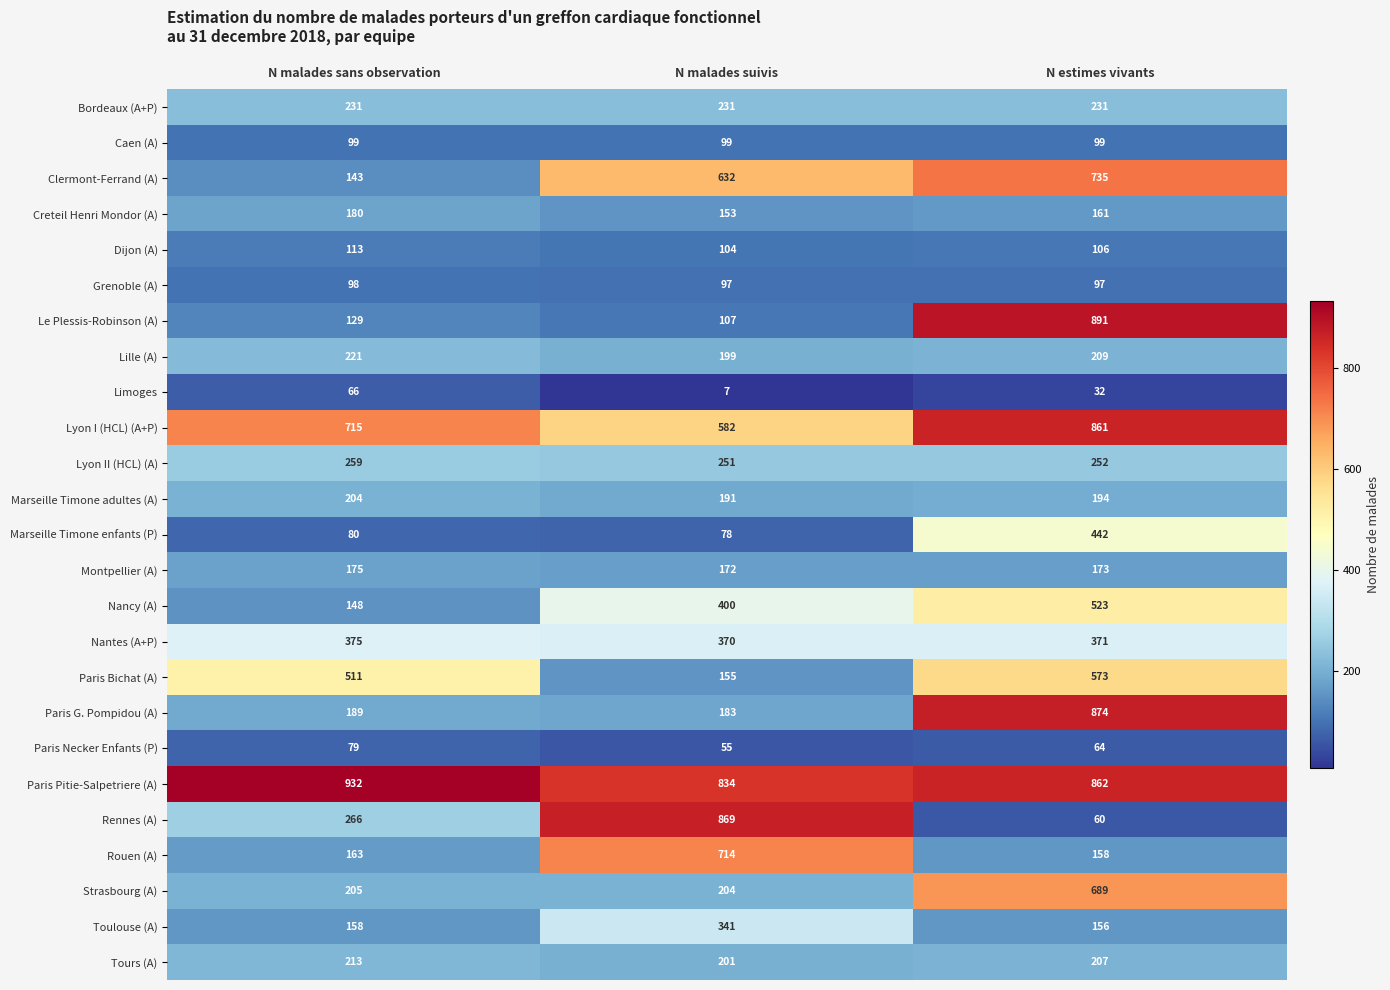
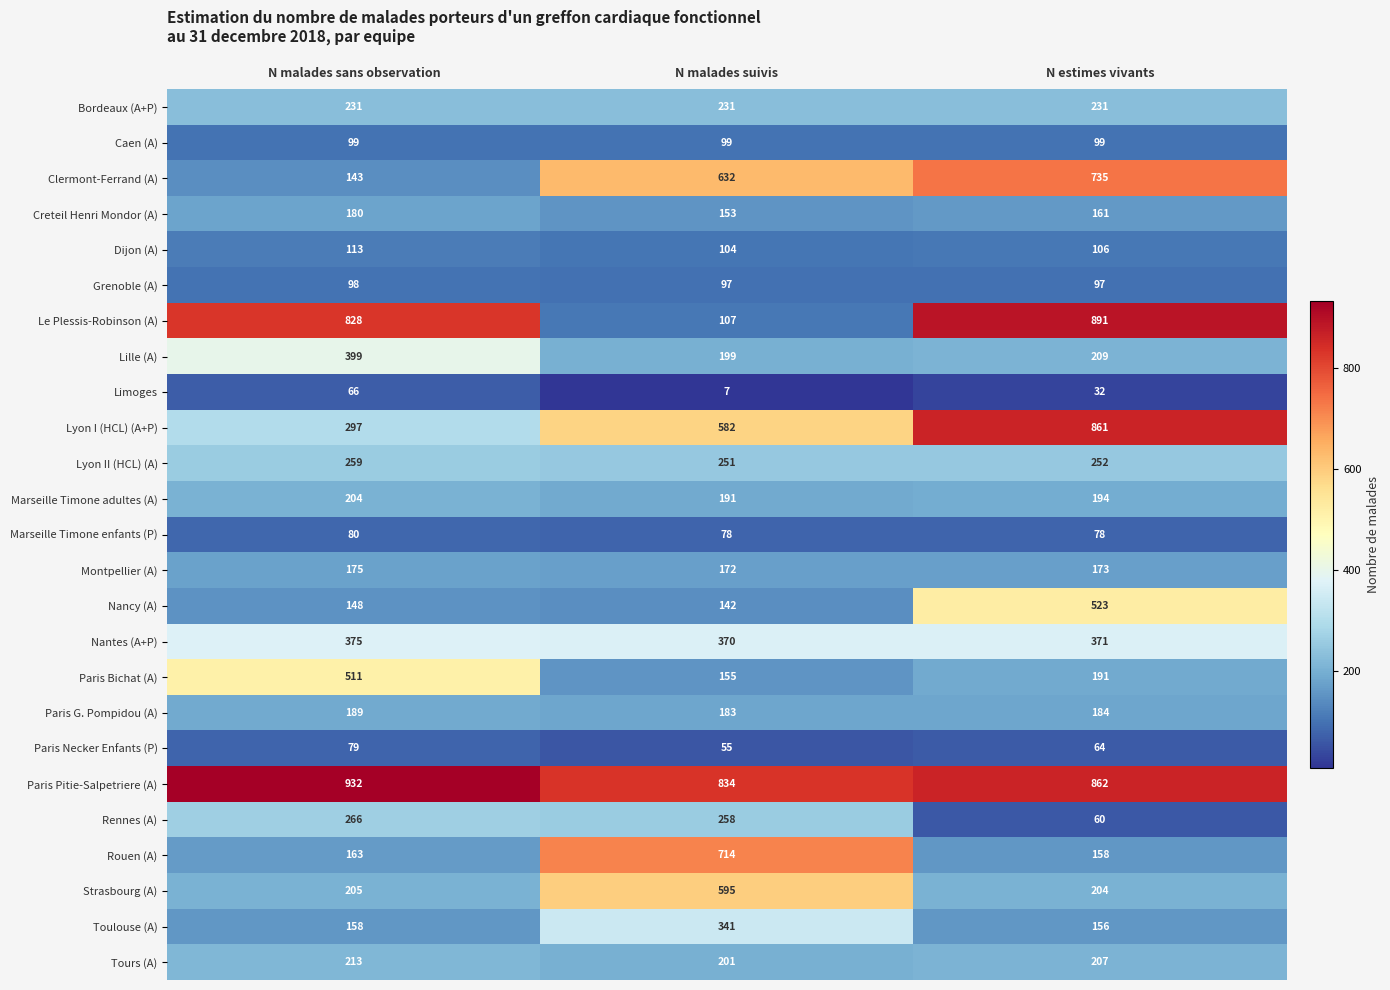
  {
    "Bordeaux (A+P)": {
      "N malades sans observation": 231,
      "N malades suivis": 231,
      "N estimes vivants": 231
    },
    "Caen (A)": {
      "N malades sans observation": 99,
      "N malades suivis": 99,
      "N estimes vivants": 99
    },
    "Clermont-Ferrand (A)": {
      "N malades sans observation": 143,
      "N malades suivis": 632,
      "N estimes vivants": 735
    },
    "Creteil Henri Mondor (A)": {
      "N malades sans observation": 180,
      "N malades suivis": 153,
      "N estimes vivants": 161
    },
    "Dijon (A)": {
      "N malades sans observation": 113,
      "N malades suivis": 104,
      "N estimes vivants": 106
    },
    "Grenoble (A)": {
      "N malades sans observation": 98,
      "N malades suivis": 97,
      "N estimes vivants": 97
    },
    "Le Plessis-Robinson (A)": {
-     "N malades sans observation": 129,
+     "N malades sans observation": 828,
      "N malades suivis": 107,
      "N estimes vivants": 891
    },
    "Lille (A)": {
-     "N malades sans observation": 221,
+     "N malades sans observation": 399,
      "N malades suivis": 199,
      "N estimes vivants": 209
    },
    "Limoges": {
      "N malades sans observation": 66,
      "N malades suivis": 7,
      "N estimes vivants": 32
    },
    "Lyon I (HCL) (A+P)": {
-     "N malades sans observation": 715,
+     "N malades sans observation": 297,
      "N malades suivis": 582,
      "N estimes vivants": 861
    },
    "Lyon II (HCL) (A)": {
      "N malades sans observation": 259,
      "N malades suivis": 251,
      "N estimes vivants": 252
    },
    "Marseille Timone adultes (A)": {
      "N malades sans observation": 204,
      "N malades suivis": 191,
      "N estimes vivants": 194
    },
    "Marseille Timone enfants (P)": {
      "N malades sans observation": 80,
      "N malades suivis": 78,
-     "N estimes vivants": 442
+     "N estimes vivants": 78
    },
    "Montpellier (A)": {
      "N malades sans observation": 175,
      "N malades suivis": 172,
      "N estimes vivants": 173
    },
    "Nancy (A)": {
      "N malades sans observation": 148,
-     "N malades suivis": 400,
+     "N malades suivis": 142,
      "N estimes vivants": 523
    },
    "Nantes (A+P)": {
      "N malades sans observation": 375,
      "N malades suivis": 370,
      "N estimes vivants": 371
    },
    "Paris Bichat (A)": {
      "N malades sans observation": 511,
      "N malades suivis": 155,
-     "N estimes vivants": 573
+     "N estimes vivants": 191
    },
    "Paris G. Pompidou (A)": {
      "N malades sans observation": 189,
      "N malades suivis": 183,
-     "N estimes vivants": 874
+     "N estimes vivants": 184
    },
    "Paris Necker Enfants (P)": {
      "N malades sans observation": 79,
      "N malades suivis": 55,
      "N estimes vivants": 64
    },
    "Paris Pitie-Salpetriere (A)": {
      "N malades sans observation": 932,
      "N malades suivis": 834,
      "N estimes vivants": 862
    },
    "Rennes (A)": {
      "N malades sans observation": 266,
-     "N malades suivis": 869,
+     "N malades suivis": 258,
      "N estimes vivants": 60
    },
    "Rouen (A)": {
      "N malades sans observation": 163,
      "N malades suivis": 714,
      "N estimes vivants": 158
    },
    "Strasbourg (A)": {
      "N malades sans observation": 205,
-     "N malades suivis": 204,
-     "N estimes vivants": 689
+     "N malades suivis": 595,
+     "N estimes vivants": 204
    },
    "Toulouse (A)": {
      "N malades sans observation": 158,
      "N malades suivis": 341,
      "N estimes vivants": 156
    },
    "Tours (A)": {
      "N malades sans observation": 213,
      "N malades suivis": 201,
      "N estimes vivants": 207
    }
  }
